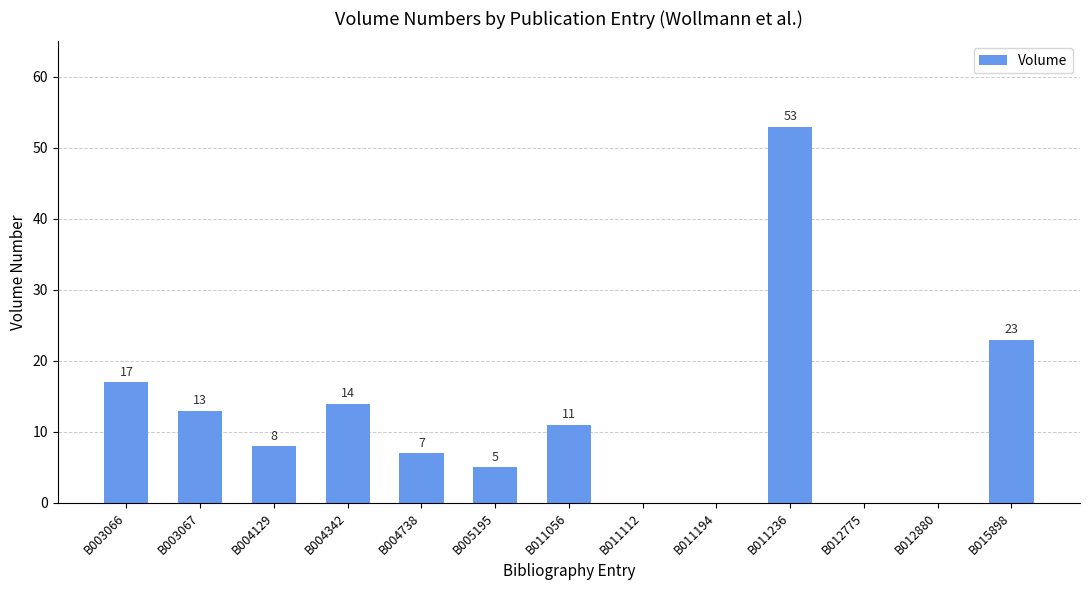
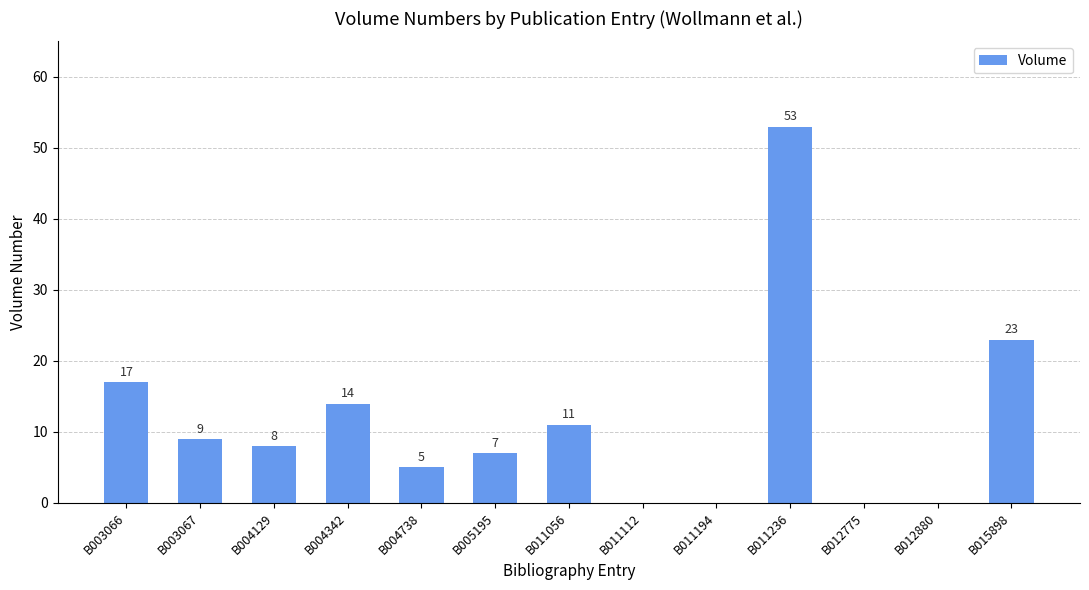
  {
    "B003066": 17,
-   "B003067": 13,
+   "B003067": 9,
    "B004129": 8,
    "B004342": 14,
-   "B004738": 7,
-   "B005195": 5,
+   "B004738": 5,
+   "B005195": 7,
    "B011056": 11,
    "B011236": 53,
    "B015898": 23
  }
